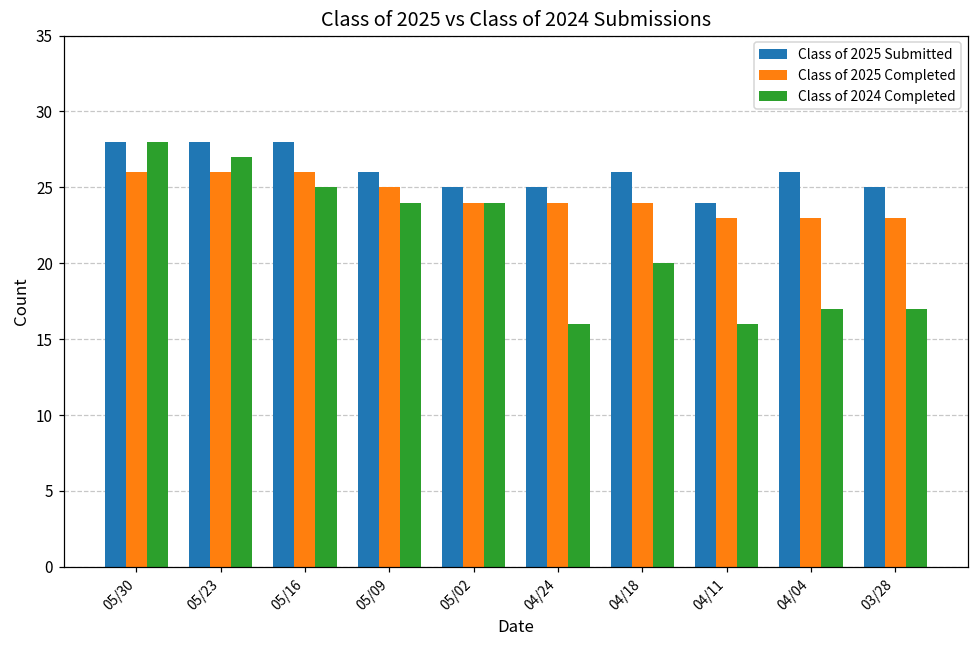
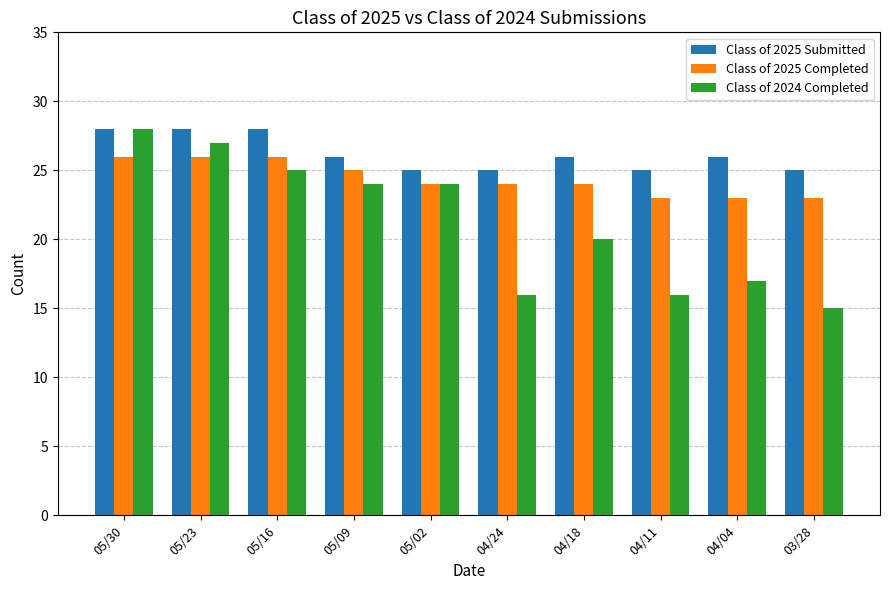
  {
    "Class of 2025 Submitted": {
      "05/30": 28,
      "05/23": 28,
      "05/16": 28,
      "05/09": 26,
      "05/02": 25,
      "04/24": 25,
      "04/18": 26,
-     "04/11": 24,
+     "04/11": 25,
      "04/04": 26,
      "03/28": 25
    },
    "Class of 2025 Completed": {
      "05/30": 26,
      "05/23": 26,
      "05/16": 26,
      "05/09": 25,
      "05/02": 24,
      "04/24": 24,
      "04/18": 24,
      "04/11": 23,
      "04/04": 23,
      "03/28": 23
    },
    "Class of 2024 Completed": {
      "05/30": 28,
      "05/23": 27,
      "05/16": 25,
      "05/09": 24,
      "05/02": 24,
      "04/24": 16,
      "04/18": 20,
      "04/11": 16,
      "04/04": 17,
-     "03/28": 17
+     "03/28": 15
    }
  }
